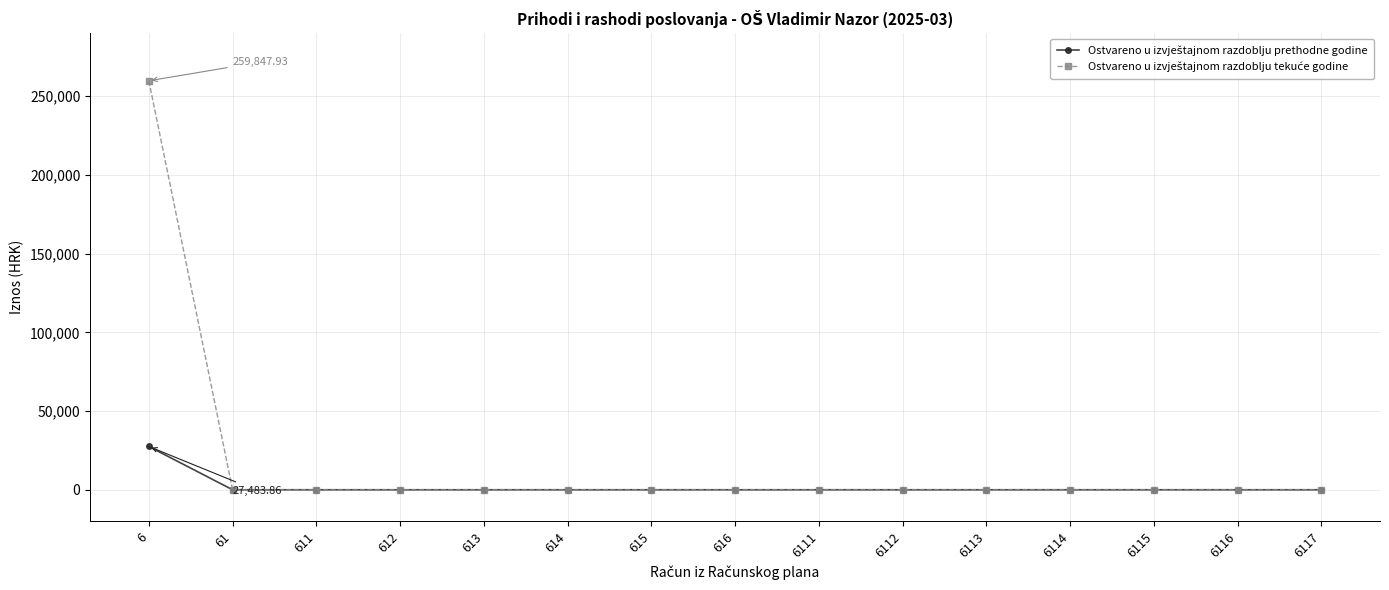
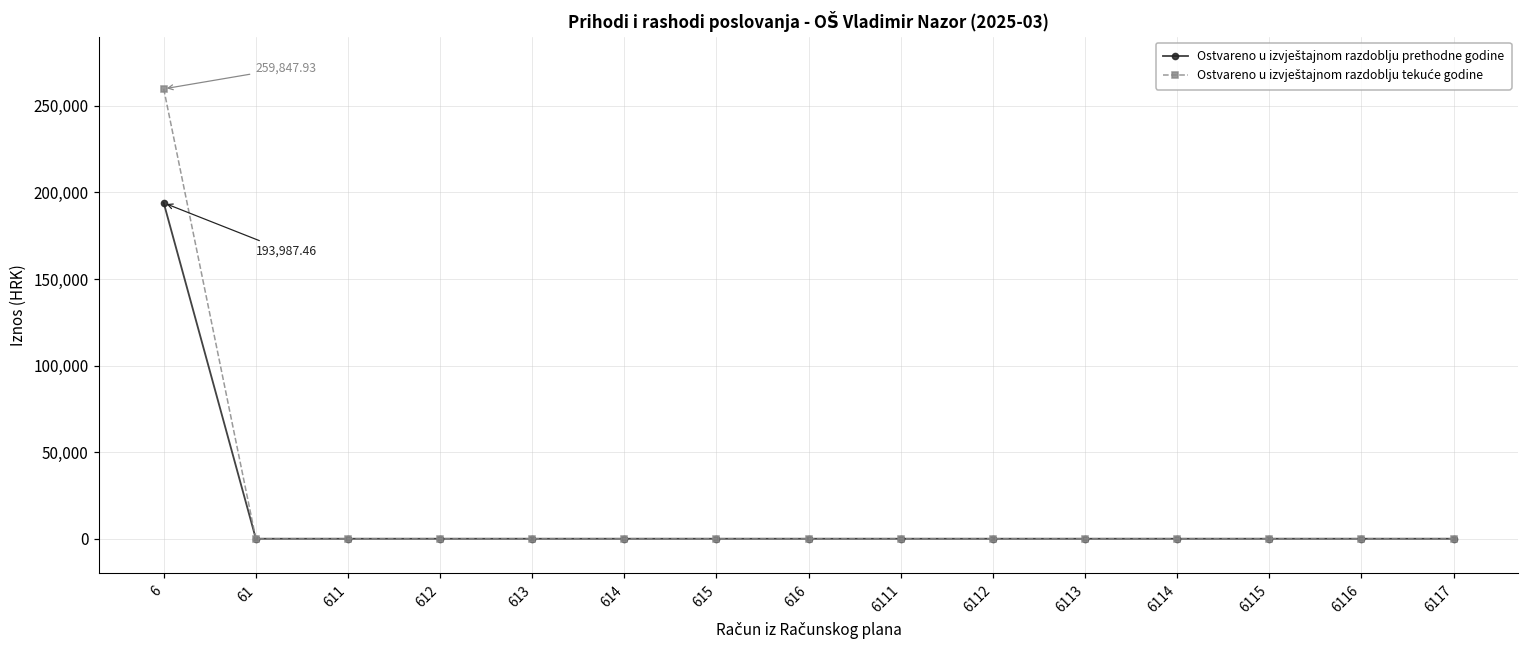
  {
    "Ostvareno u izvještajnom razdoblju prethodne godine": {
-     "6": "27,483.86"
+     "6": "193,987.46"
    },
    "Ostvareno u izvještajnom razdoblju tekuće godine": {
      "6": "259,847.93"
    }
  }
